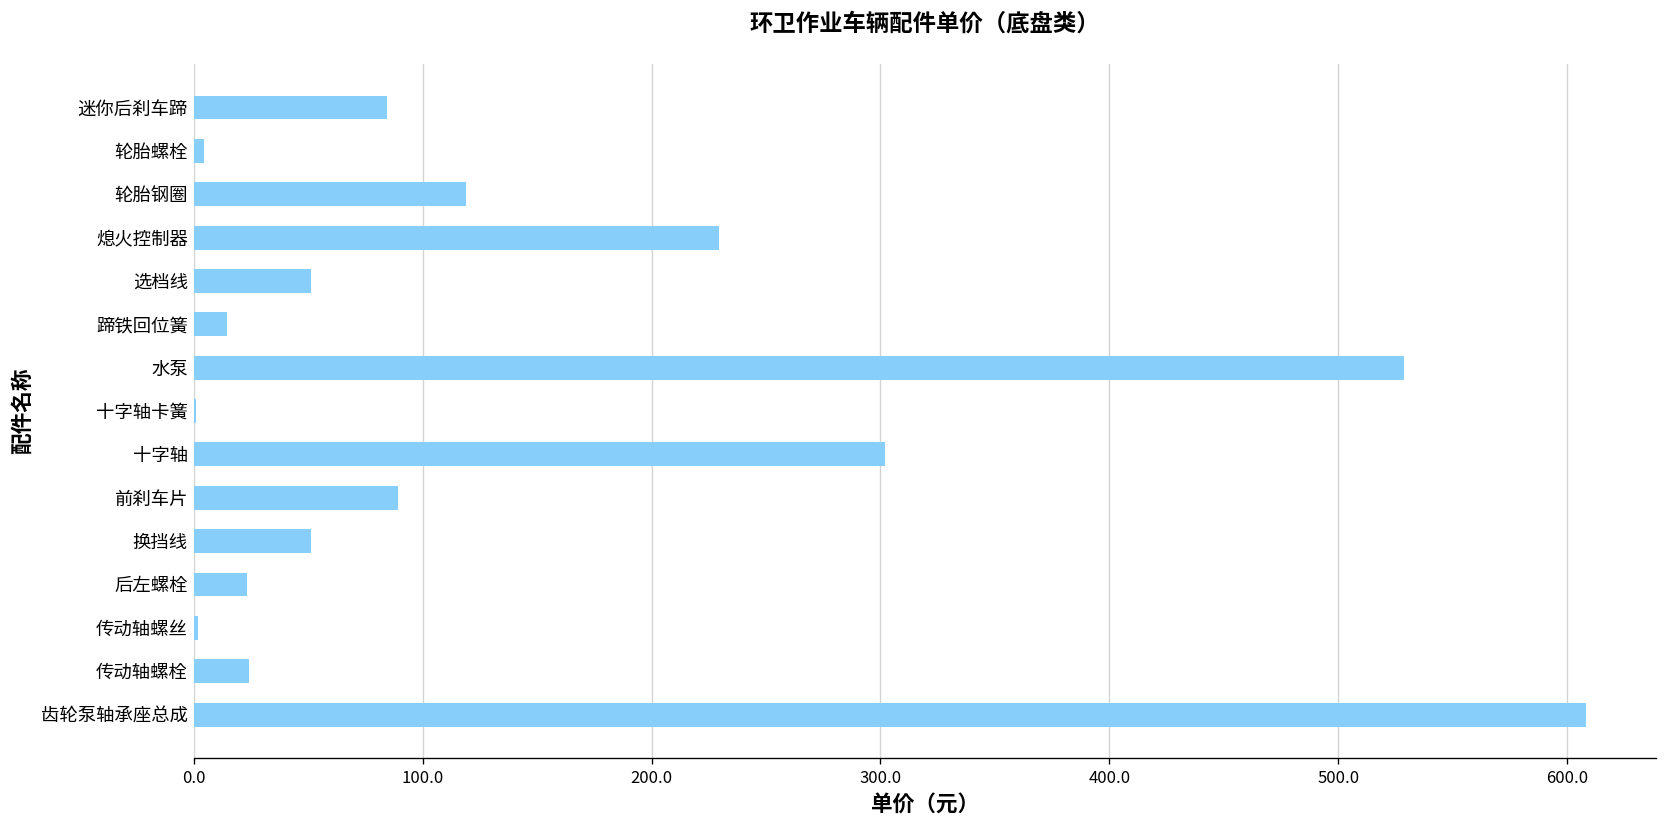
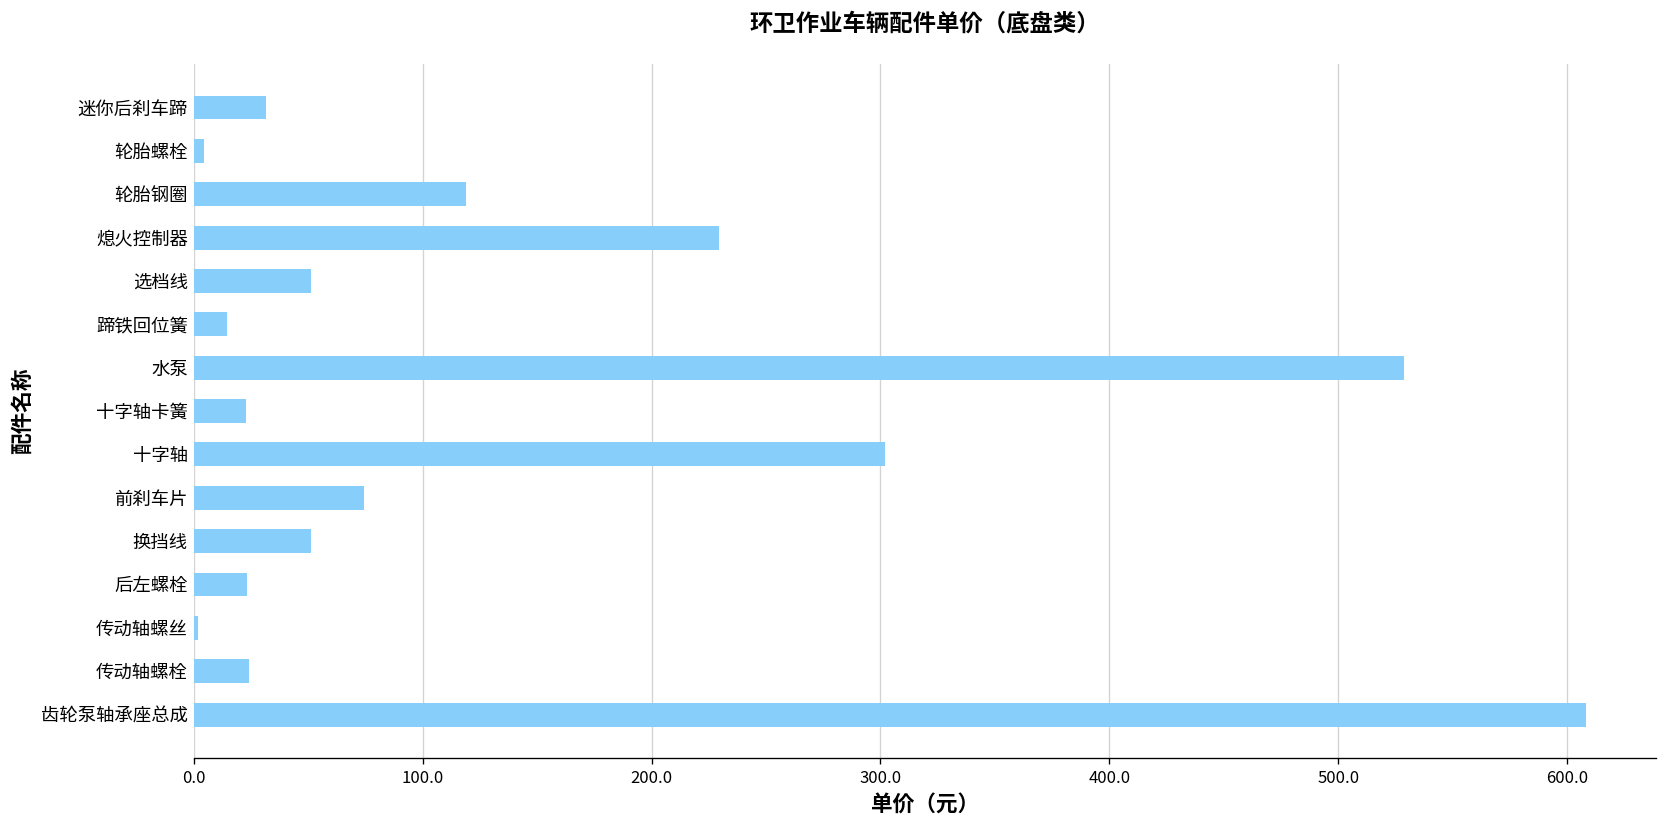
  {
-   "迷你后刹车蹄": 85,
+   "迷你后刹车蹄": 32,
    "轮胎螺栓": 4,
    "轮胎钢圈": 119,
    "熄火控制器": 230,
    "选档线": 51,
    "蹄铁回位簧": 14,
    "水泵": 529,
-   "十字轴卡簧": 1,
+   "十字轴卡簧": 23,
    "十字轴": 302,
-   "前刹车片": 89,
+   "前刹车片": 74,
    "换挡线": 51,
    "后左螺栓": 23,
    "传动轴螺丝": 2,
    "传动轴螺栓": 24,
    "齿轮泵轴承座总成": 608
  }
